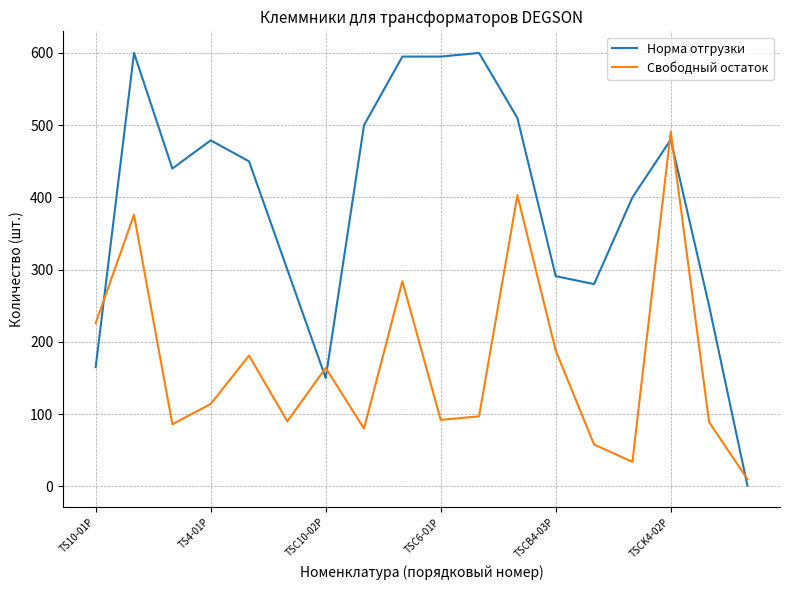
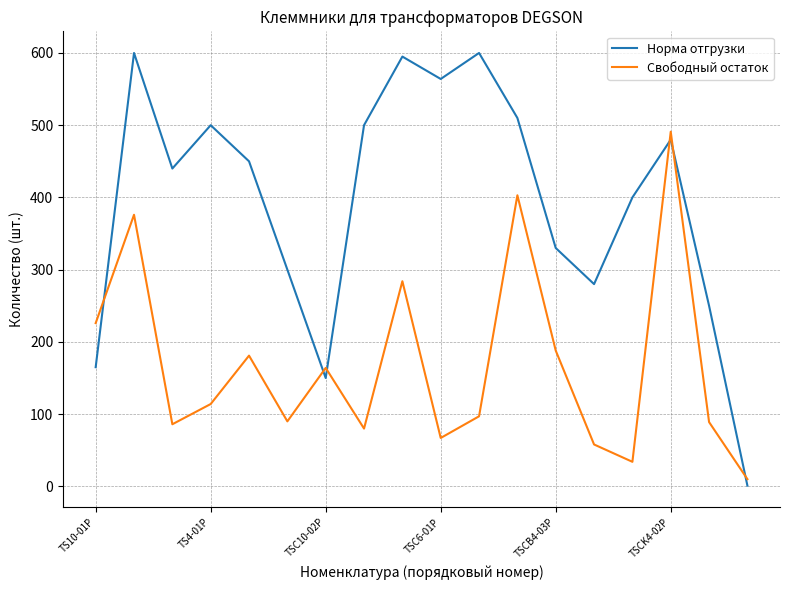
  {
    "Норма отгрузки": {
      "TS10-01P": 170,
-     "TS4-01P": 480,
+     "TS4-01P": 500,
      "TSC10-02P": 150,
-     "TSC6-01P": 600,
-     "TSCB4-03P": 290,
+     "TSC6-01P": 560,
+     "TSCB4-03P": 330,
      "TSCK4-02P": 480
    },
    "Свободный остаток": {
      "TS10-01P": 230,
      "TS4-01P": 110,
      "TSC10-02P": 160,
-     "TSC6-01P": 90,
+     "TSC6-01P": 70,
      "TSCB4-03P": 190,
      "TSCK4-02P": 490
    }
  }
